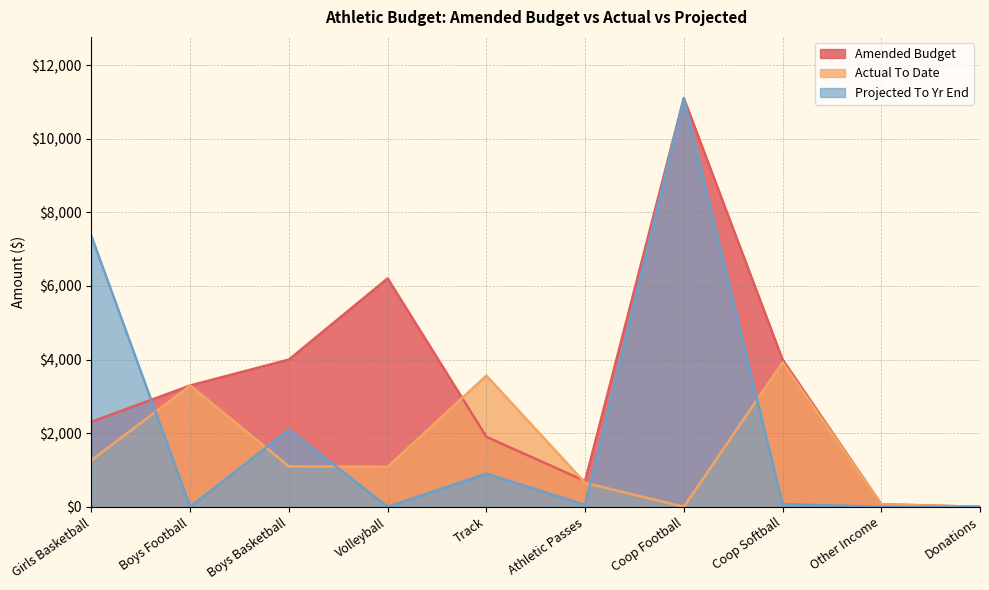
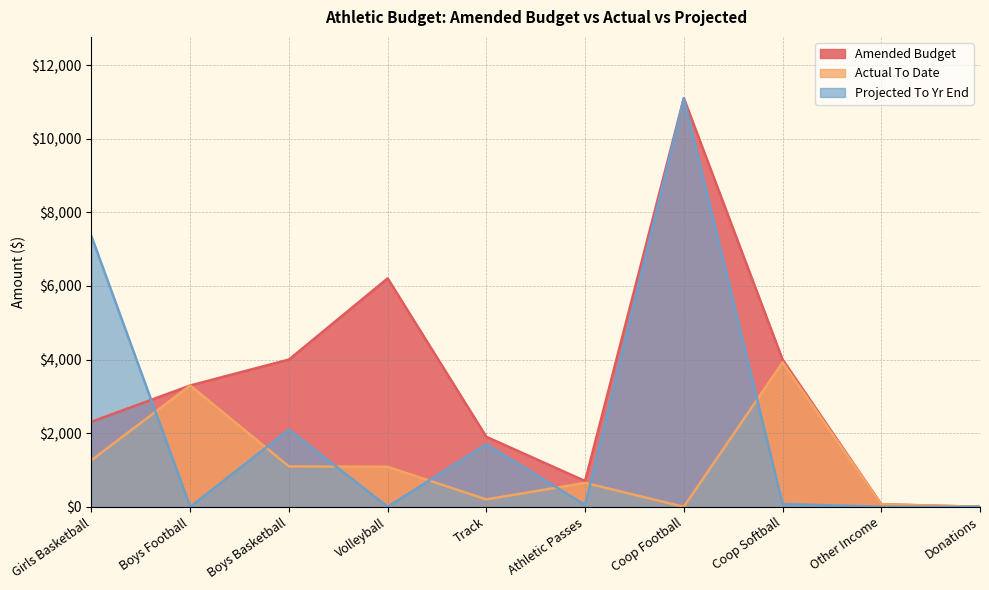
  {
    "Amended Budget": {
      "Girls Basketball": "$2,300",
      "Boys Basketball": "$4,000",
      "Volleyball": "$6,200",
      "Track": "$1,900",
      "Coop Softball": "$4,000"
    },
    "Actual To Date": {
      "Girls Basketball": "$1,300",
      "Boys Basketball": "$1,100",
      "Volleyball": "$1,100",
-     "Track": "$3,600",
+     "Track": "$200",
      "Coop Football": "$0",
      "Coop Softball": "$3,900"
    },
    "Projected To Yr End": {
      "Girls Basketball": "$7,300",
      "Boys Football": "$0",
      "Boys Basketball": "$2,100",
      "Volleyball": "$0",
-     "Track": "$900",
+     "Track": "$1,700",
      "Athletic Passes": "$100",
      "Coop Softball": "$100"
    }
  }
